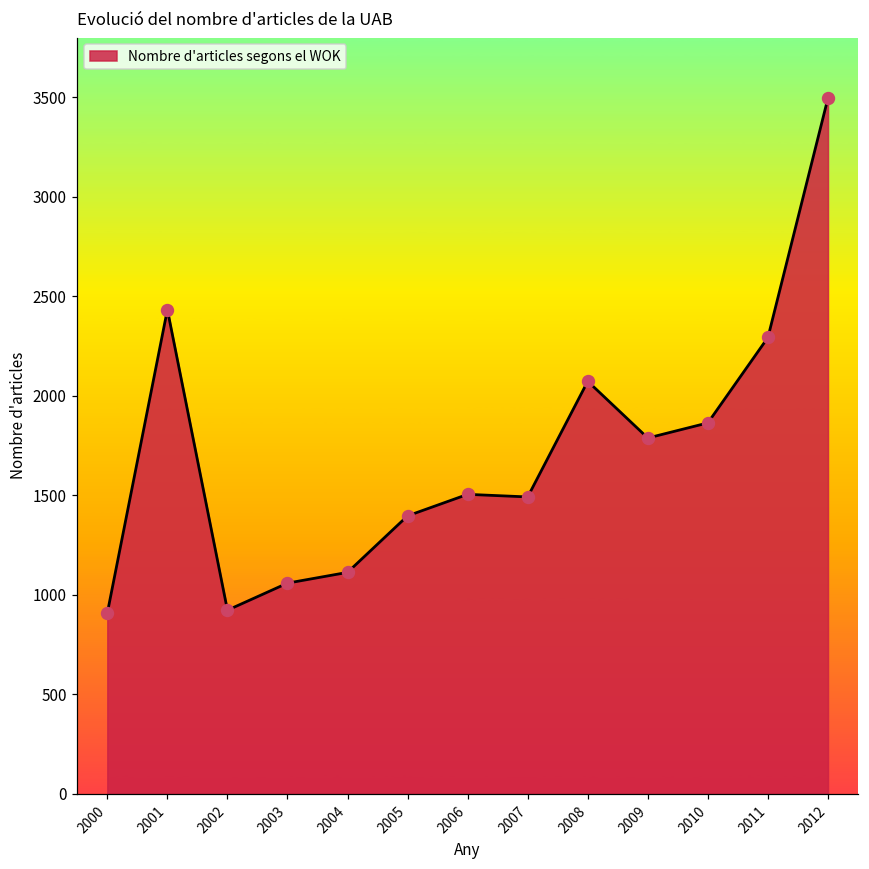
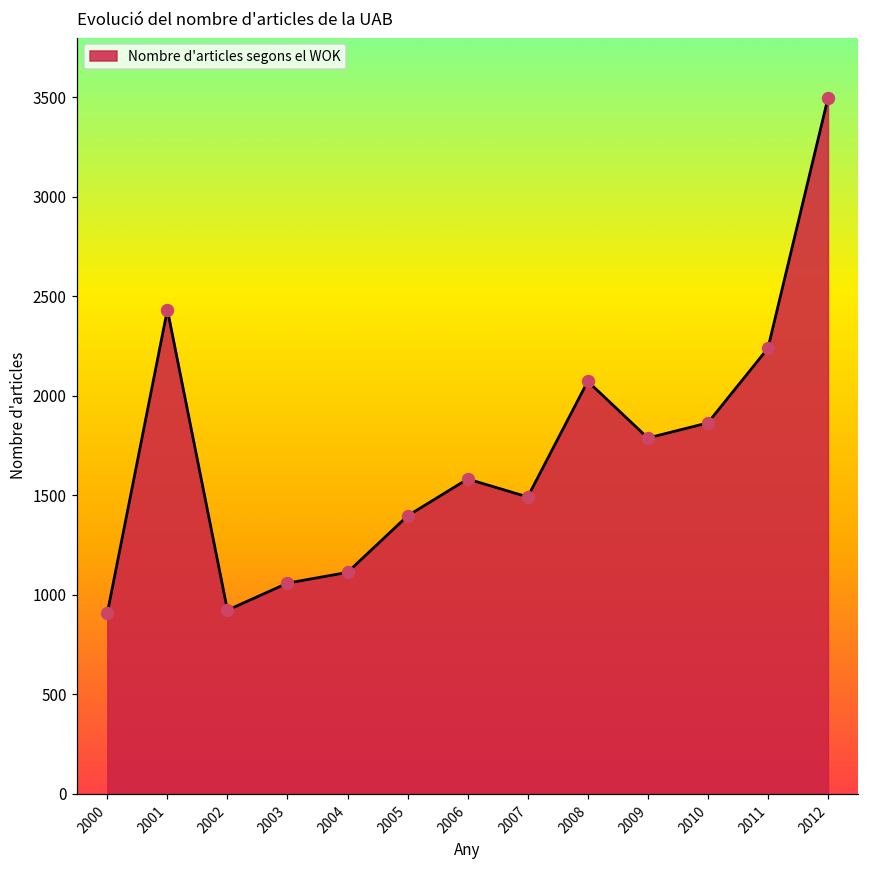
  {
    "2000": 910,
    "2001": 2430,
    "2002": 920,
    "2003": 1060,
    "2004": 1110,
    "2005": 1400,
-   "2006": 1510,
+   "2006": 1580,
    "2007": 1490,
    "2008": 2070,
    "2009": 1790,
    "2010": 1860,
-   "2011": 2290,
+   "2011": 2240,
    "2012": 3500
  }
